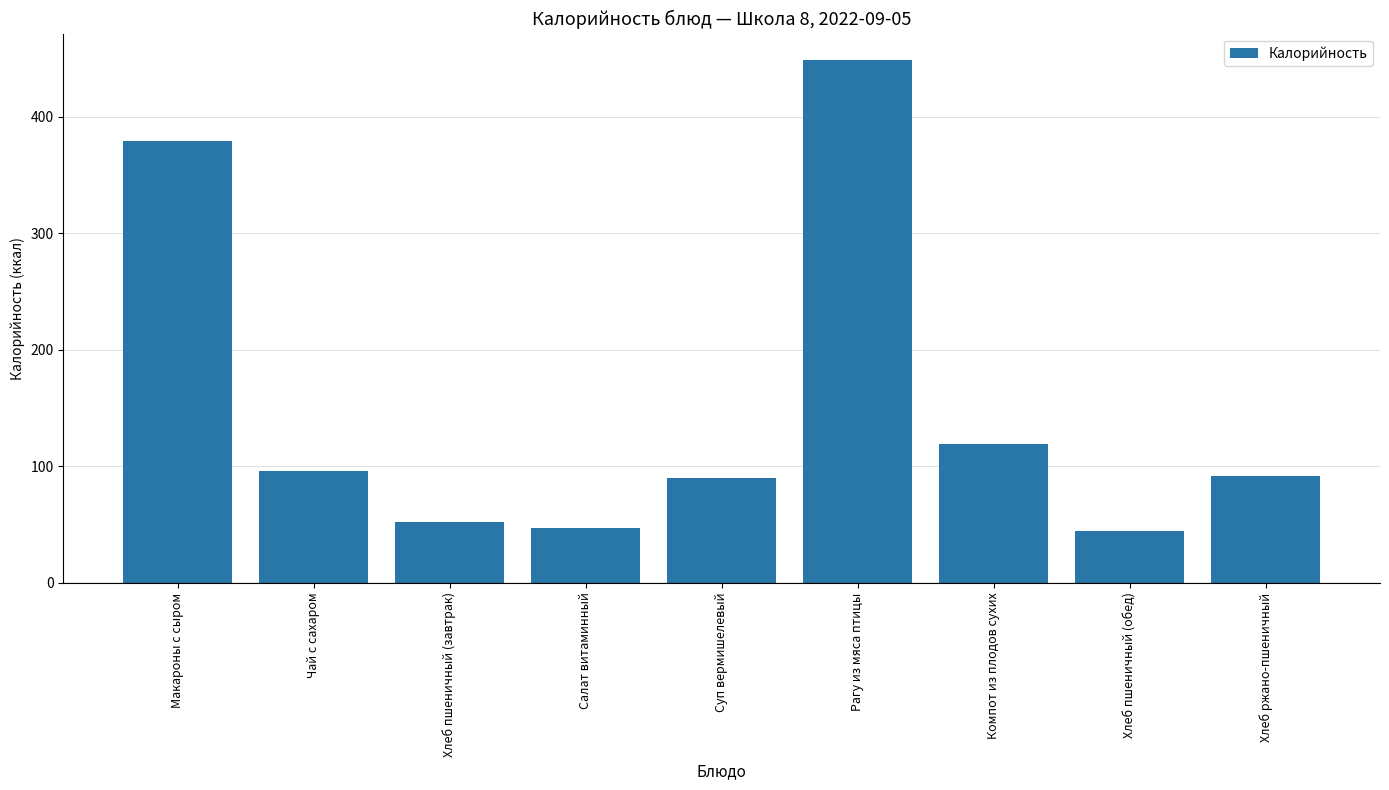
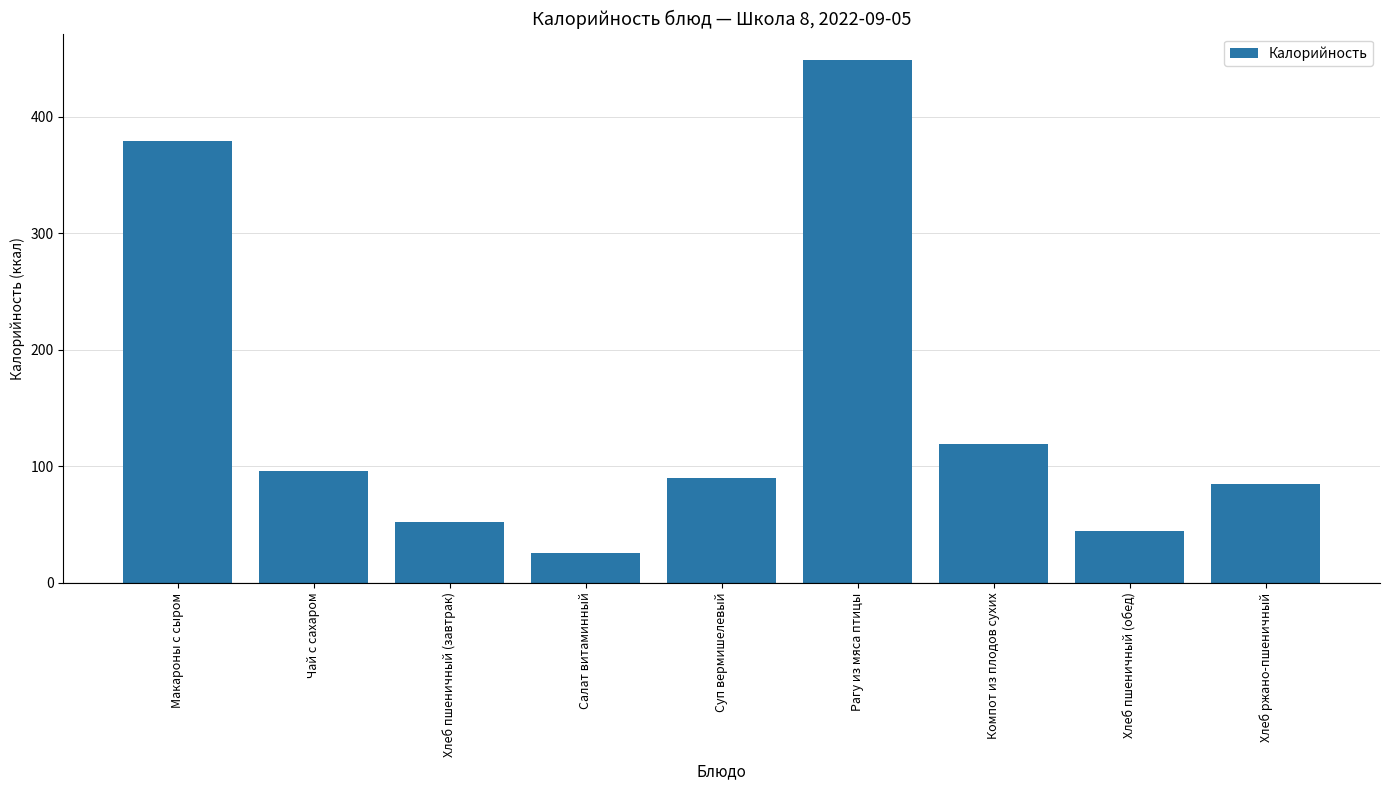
  {
    "Макароны с сыром": 379,
    "Чай с сахаром": 96,
    "Хлеб пшеничный (завтрак)": 52,
-   "Салат витаминный": 47,
+   "Салат витаминный": 25,
    "Суп вермишелевый": 90,
    "Рагу из мяса птицы": 449,
    "Компот из плодов сухих": 119,
    "Хлеб пшеничный (обед)": 44,
-   "Хлеб ржано-пшеничный": 92
+   "Хлеб ржано-пшеничный": 85
  }
